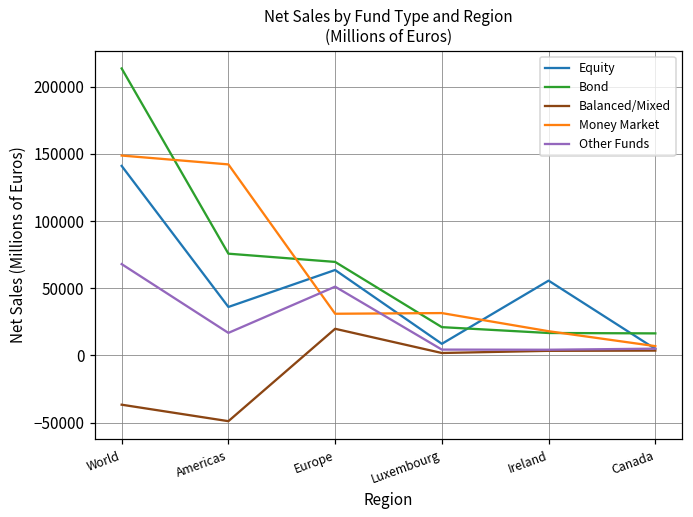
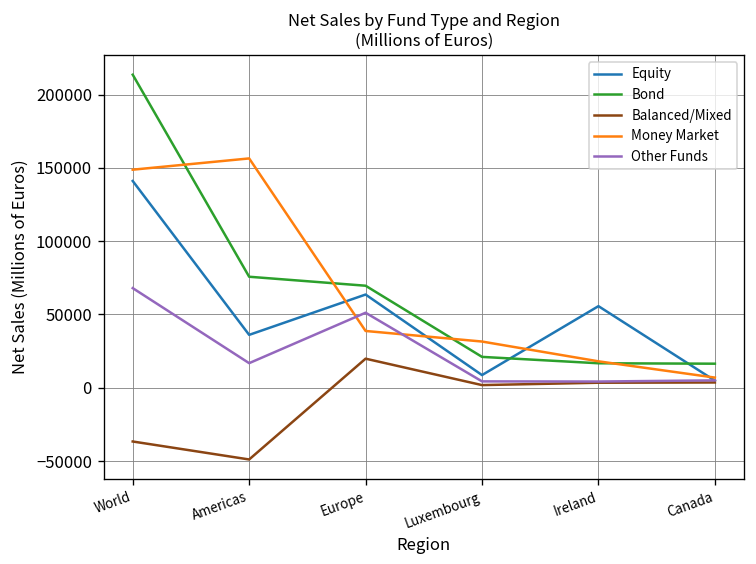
  {
    "Equity": {
      "World": 141000,
      "Americas": 36000,
      "Europe": 64000,
      "Luxembourg": 9000,
      "Ireland": 56000
    },
    "Bond": {
      "World": 214000,
      "Americas": 76000,
      "Europe": 70000,
      "Luxembourg": 21000,
      "Canada": 16000
    },
    "Balanced/Mixed": {
      "World": -37000,
      "Americas": -49000,
      "Europe": 20000,
      "Luxembourg": 2000
    },
    "Money Market": {
      "World": 149000,
-     "Americas": 142000,
-     "Europe": 31000,
+     "Americas": 156000,
+     "Europe": 39000,
      "Luxembourg": 32000
    },
    "Other Funds": {
      "World": 68000,
      "Americas": 17000,
      "Europe": 51000,
      "Luxembourg": 4000
    }
  }
